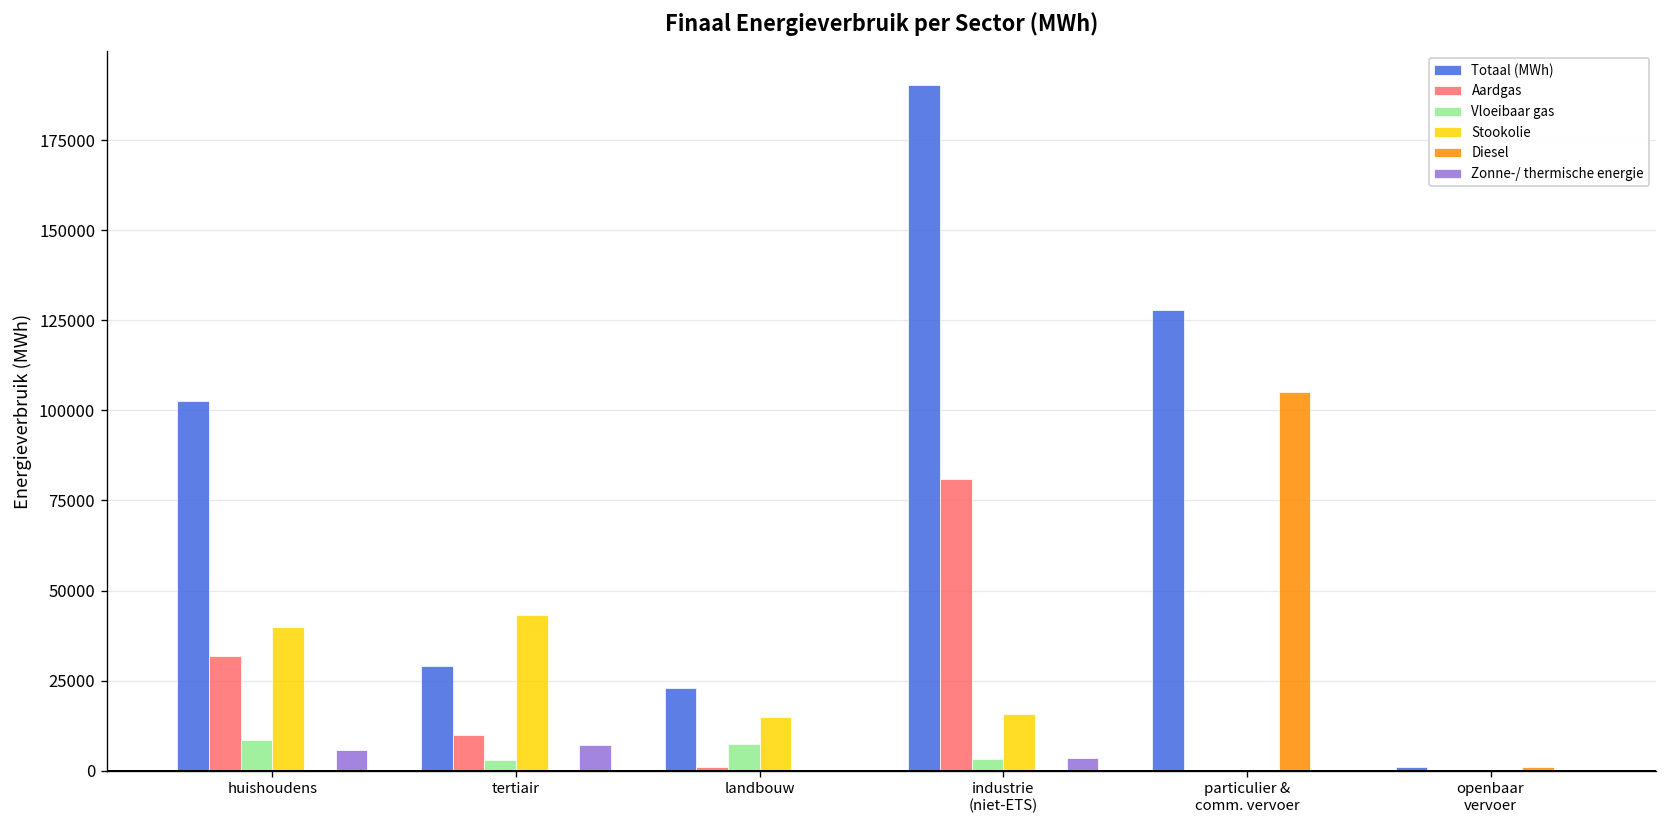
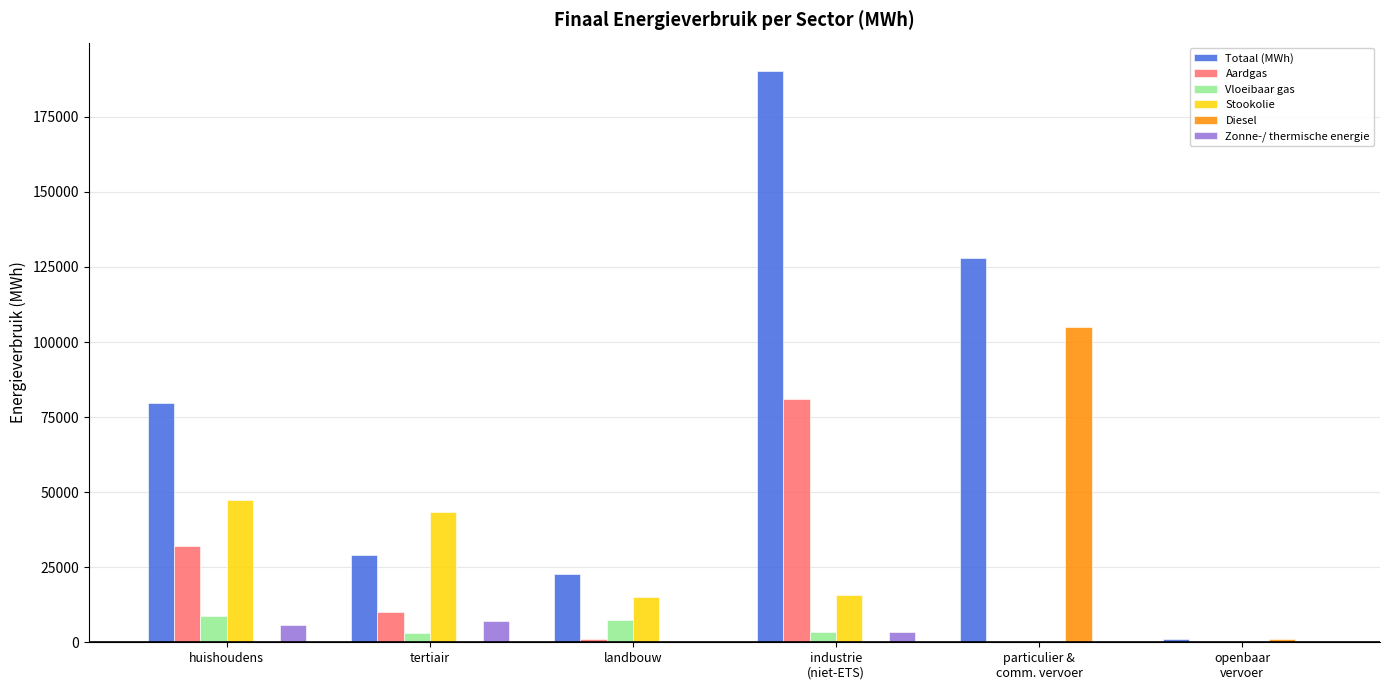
  {
    "Totaal (MWh)": {
-     "huishoudens": 103000,
+     "huishoudens": 80000,
      "tertiair": 29000,
      "landbouw": 23000,
      "industrie (niet-ETS)": 190000,
      "particulier & comm. vervoer": 128000,
      "openbaar vervoer": 1000
    },
    "Aardgas": {
      "huishoudens": 32000,
      "tertiair": 10000,
      "landbouw": 1000,
      "industrie (niet-ETS)": 81000,
      "openbaar vervoer": 0
    },
    "Vloeibaar gas": {
      "huishoudens": 9000,
      "tertiair": 3000,
      "landbouw": 7000,
      "industrie (niet-ETS)": 3000,
      "openbaar vervoer": 0
    },
    "Stookolie": {
-     "huishoudens": 40000,
+     "huishoudens": 47000,
      "tertiair": 43000,
      "landbouw": 15000,
      "industrie (niet-ETS)": 16000,
      "particulier & comm. vervoer": 0,
      "openbaar vervoer": 0
    },
    "Diesel": {
      "huishoudens": 0,
      "tertiair": 0,
      "landbouw": 0,
      "industrie (niet-ETS)": 0,
      "particulier & comm. vervoer": 105000,
      "openbaar vervoer": 1000
    },
    "Zonne-/ thermische energie": {
      "huishoudens": 6000,
      "tertiair": 7000,
      "landbouw": 0,
      "industrie (niet-ETS)": 4000,
      "particulier & comm. vervoer": 0,
      "openbaar vervoer": 0
    }
  }
